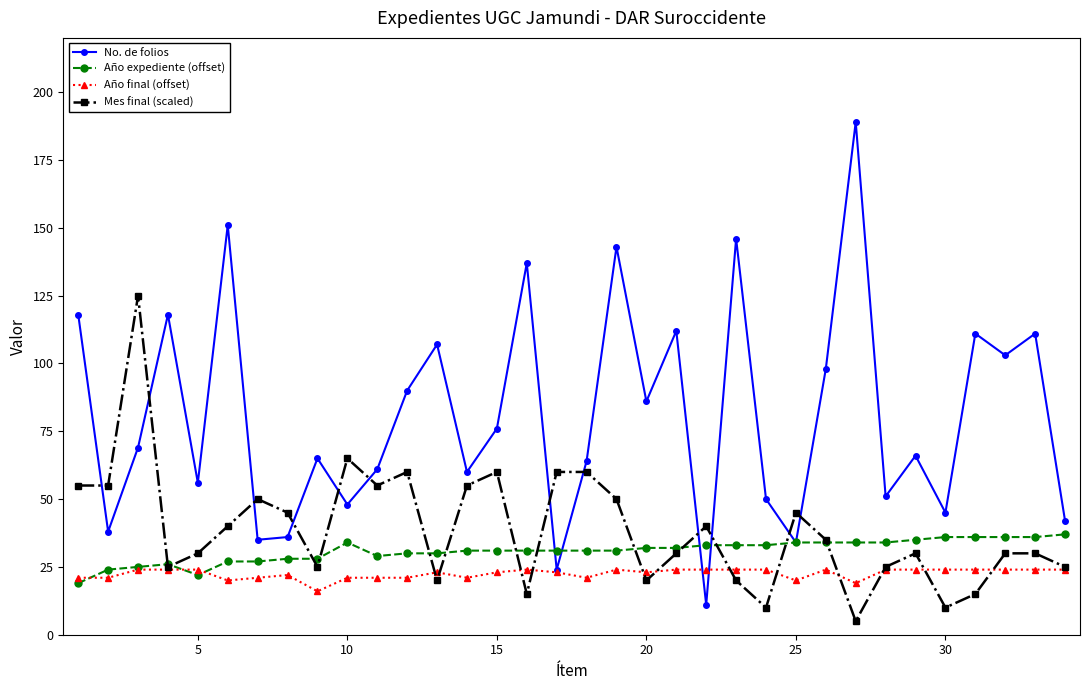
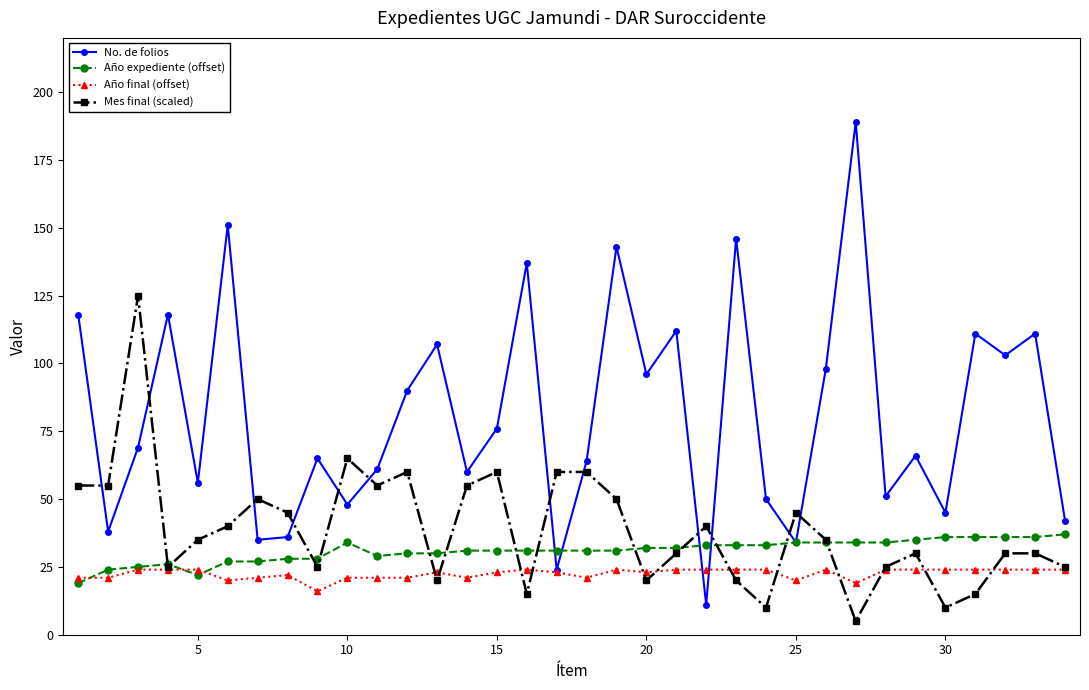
  {
    "No. de folios": {
      "5": 56,
      "10": 48,
      "15": 76,
-     "20": 86,
+     "20": 96,
      "30": 45
    },
    "Año expediente (offset)": {
      "5": 22,
      "10": 34,
      "15": 31,
      "20": 32,
      "30": 36
    },
    "Año final (offset)": {
      "5": 24,
      "10": 21,
      "15": 23,
      "20": 23,
      "25": 20,
      "30": 24
    },
    "Mes final (scaled)": {
-     "5": 30,
+     "5": 35,
      "10": 65,
      "15": 60,
      "20": 20,
      "25": 45,
      "30": 10
    }
  }
